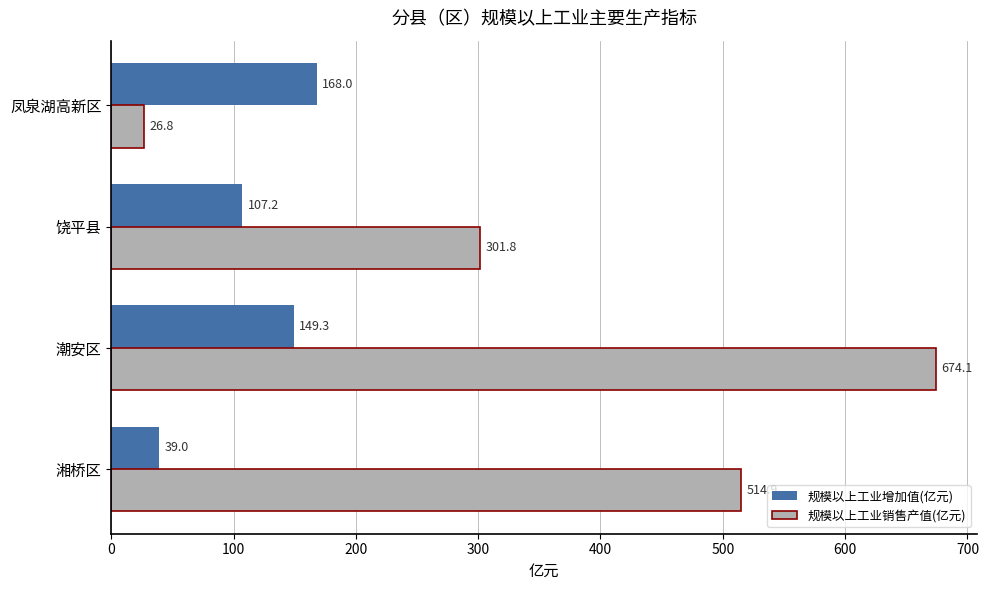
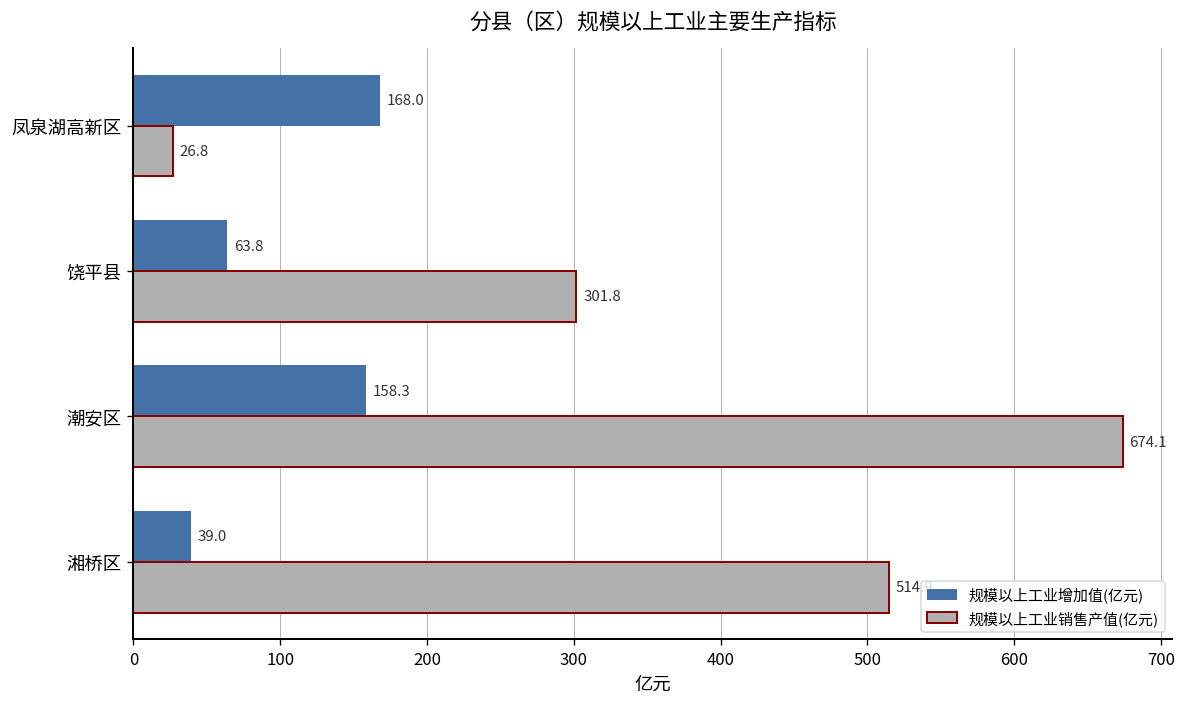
  {
    "规模以上工业增加值(亿元)": {
      "凤泉湖高新区": 168.0,
-     "饶平县": 107.2,
-     "潮安区": 149.3,
+     "饶平县": 63.8,
+     "潮安区": 158.3,
      "湘桥区": 39.0
    },
    "规模以上工业销售产值(亿元)": {
      "凤泉湖高新区": 26.8,
      "饶平县": 301.8,
      "潮安区": 674.1
    }
  }
